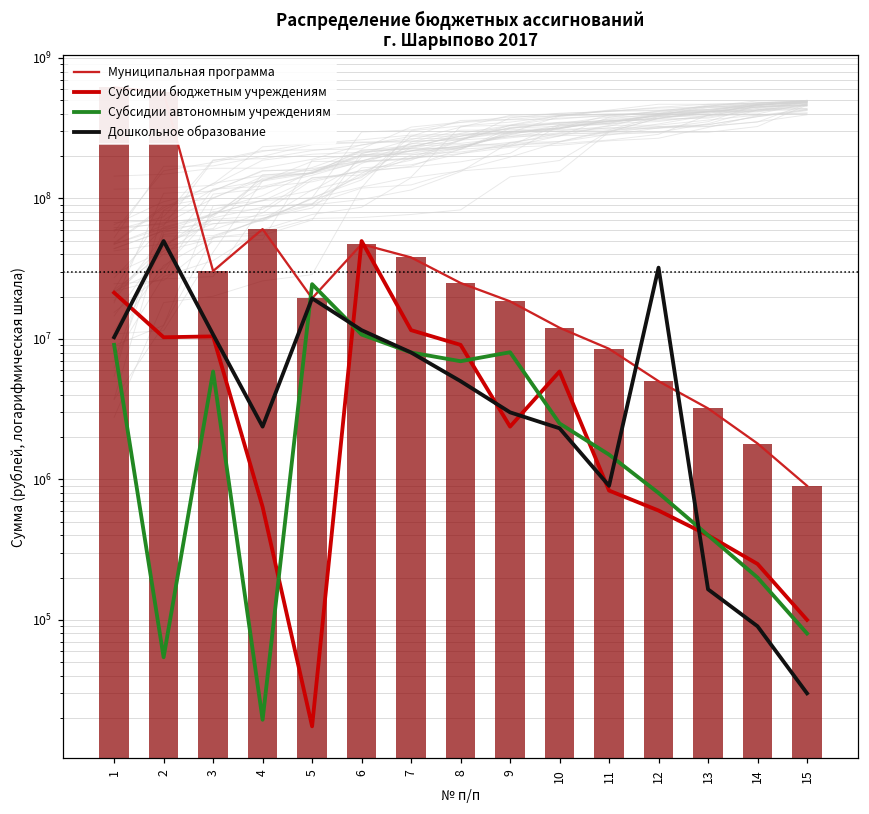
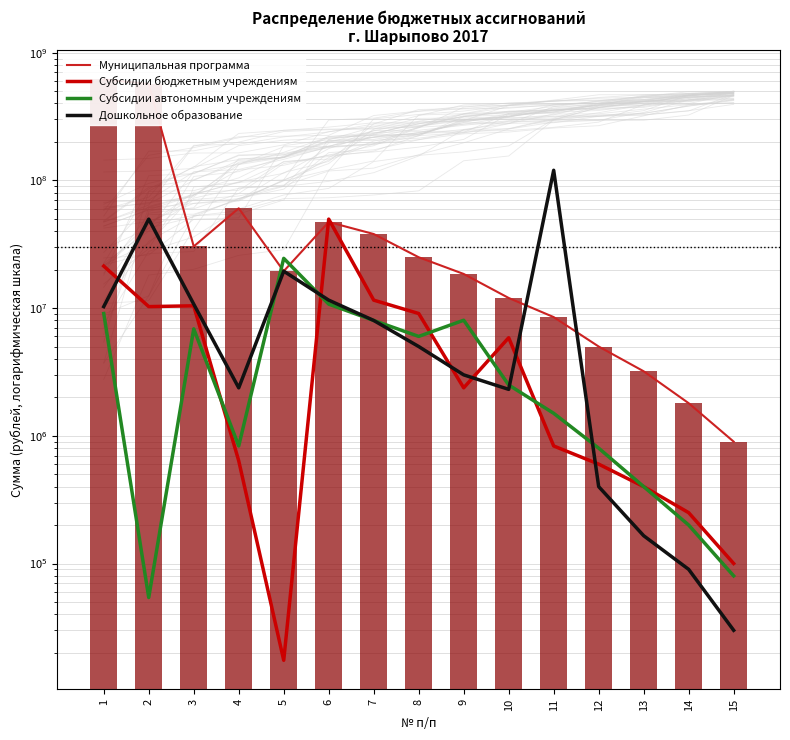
  {
    "Субсидии автономным учреждениям": {
      "2": 54000,
-     "3": 6000000,
-     "4": 19000,
+     "3": 7000000,
+     "4": 800000,
      "5": 25000000,
      "6": 11000000,
-     "8": 7000000,
+     "8": 6000000,
      "9": 8000000,
      "10": 2500000,
      "11": 1500000,
      "12": 800000,
      "14": 200000,
      "15": 80000
    },
    "Дошкольное образование": {
      "4": 2400000,
      "6": 12000000,
      "8": 5000000,
      "9": 3000000,
      "10": 2300000,
-     "11": 900000,
-     "12": 32000000,
+     "11": 120000000,
+     "12": 400000,
      "13": 170000,
      "14": 90000,
      "15": 30000
    }
  }
